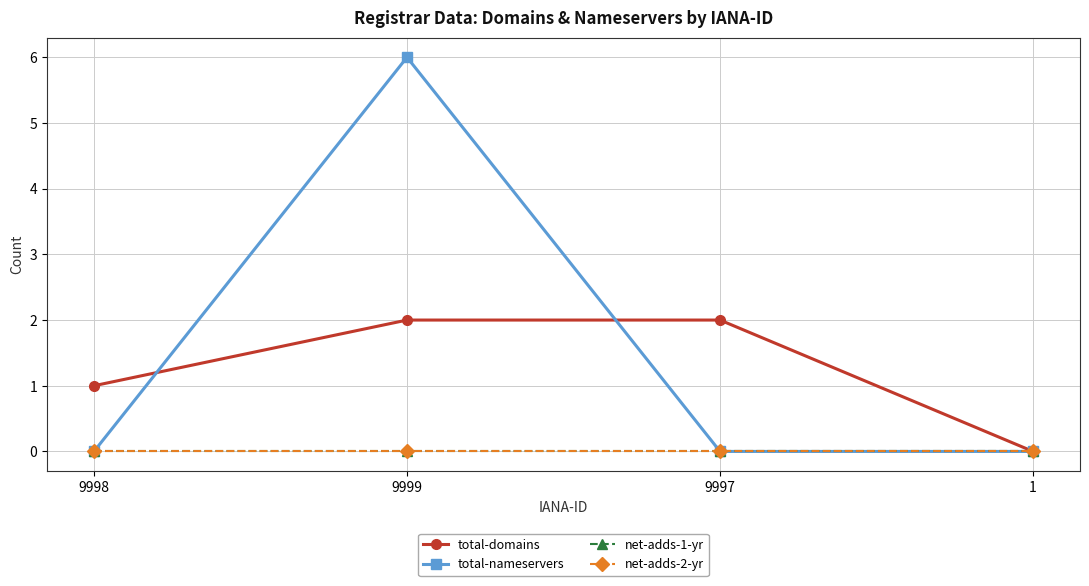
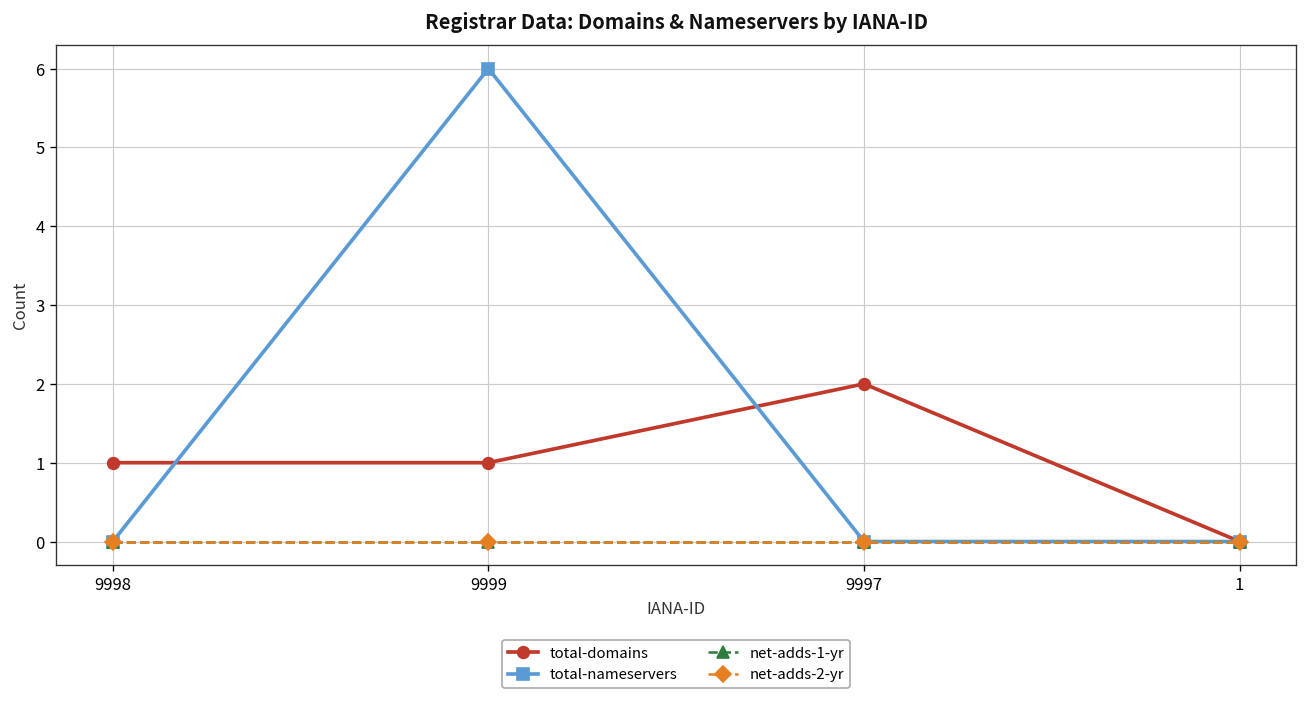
  {
    "total-domains": {
      "9998": 1,
-     "9999": 2,
+     "9999": 1,
      "9997": 2
    },
    "total-nameservers": {
      "9999": 6
    },
    "net-adds-2-yr": {
      "9999": 0
    }
  }
